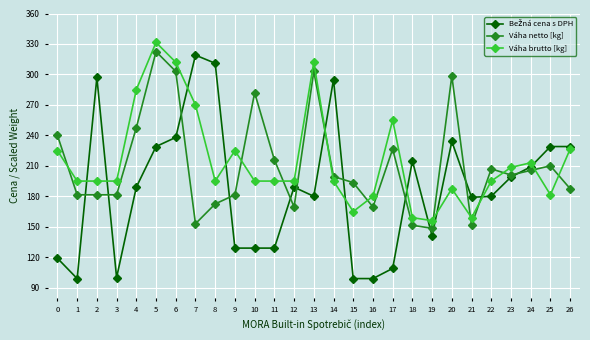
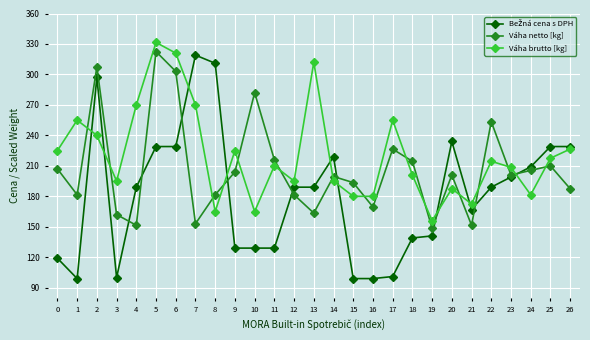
  {
    "Bežná cena s DPH": {
      "0": 119,
      "1": 99,
      "2": 297,
      "3": 100,
      "4": 189,
      "5": 229,
-     "6": 238,
+     "6": 229,
      "7": 319,
      "8": 311,
      "9": 129,
      "10": 129,
      "11": 129,
      "12": 189,
-     "13": 180,
-     "14": 295,
+     "13": 189,
+     "14": 219,
      "15": 99,
      "16": 99,
-     "17": 109,
-     "18": 215,
+     "17": 101,
+     "18": 139,
      "19": 141,
      "20": 234,
-     "21": 179,
-     "22": 180,
+     "21": 167,
+     "22": 189,
      "24": 209,
      "25": 229,
      "26": 229
    },
    "Váha netto [kg]": {
-     "0": 240,
+     "0": 207,
      "1": 182,
-     "2": 182,
-     "3": 182,
-     "4": 248,
+     "2": 308,
+     "3": 162,
+     "4": 152,
      "5": 323,
      "6": 303,
      "7": 153,
-     "8": 173,
-     "9": 182,
+     "8": 182,
+     "9": 204,
      "10": 282,
      "11": 216,
-     "12": 170,
-     "13": 303,
+     "12": 182,
+     "13": 164,
      "14": 200,
      "15": 194,
      "16": 170,
      "17": 227,
-     "18": 152,
+     "18": 215,
      "19": 149,
-     "20": 299,
+     "20": 201,
      "21": 152,
-     "22": 207,
+     "22": 254,
      "24": 206,
      "25": 210,
      "26": 188
    },
    "Váha brutto [kg]": {
      "0": 225,
-     "1": 195,
-     "2": 195,
+     "1": 255,
+     "2": 240,
      "3": 195,
-     "4": 285,
+     "4": 270,
      "5": 332,
-     "6": 312,
+     "6": 321,
      "7": 270,
-     "8": 195,
+     "8": 165,
      "9": 225,
-     "10": 195,
-     "11": 195,
+     "10": 165,
+     "11": 210,
      "12": 195,
      "13": 312,
      "14": 195,
-     "15": 165,
+     "15": 180,
      "16": 180,
      "17": 255,
-     "18": 159,
+     "18": 201,
      "19": 156,
      "20": 188,
-     "21": 159,
-     "22": 195,
+     "21": 173,
+     "22": 215,
      "23": 209,
-     "24": 213,
-     "25": 182,
+     "24": 182,
+     "25": 218,
      "26": 227
    }
  }
